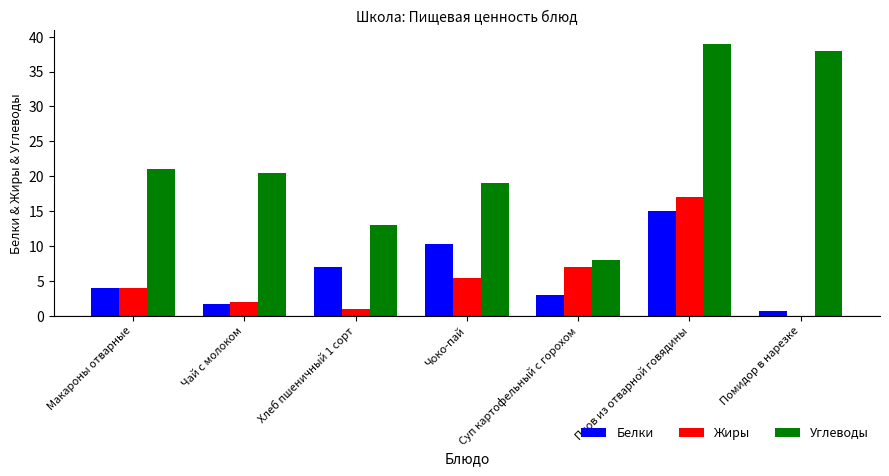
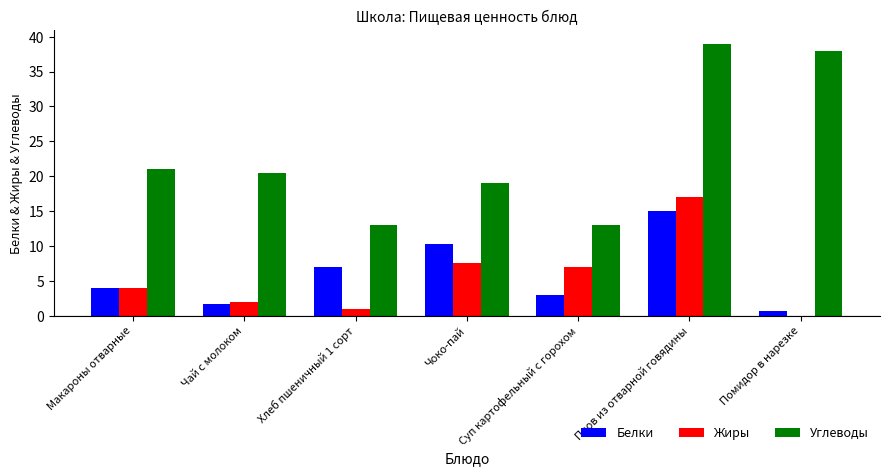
  {
    "Белки": {
      "Макароны отварные": 4,
      "Чай с молоком": 2,
      "Хлеб пшеничный 1 сорт": 7,
      "Чоко-пай": 10,
      "Суп картофельный с горохом": 3,
      "Плов из отварной говядины": 15,
      "Помидор в нарезке": 1
    },
    "Жиры": {
      "Макароны отварные": 4,
      "Чай с молоком": 2,
      "Хлеб пшеничный 1 сорт": 1,
-     "Чоко-пай": 5,
+     "Чоко-пай": 8,
      "Суп картофельный с горохом": 7,
      "Плов из отварной говядины": 17,
      "Помидор в нарезке": 0
    },
    "Углеводы": {
      "Макароны отварные": 21,
      "Чай с молоком": 21,
      "Хлеб пшеничный 1 сорт": 13,
      "Чоко-пай": 19,
-     "Суп картофельный с горохом": 8,
+     "Суп картофельный с горохом": 13,
      "Плов из отварной говядины": 39,
      "Помидор в нарезке": 38
    }
  }
